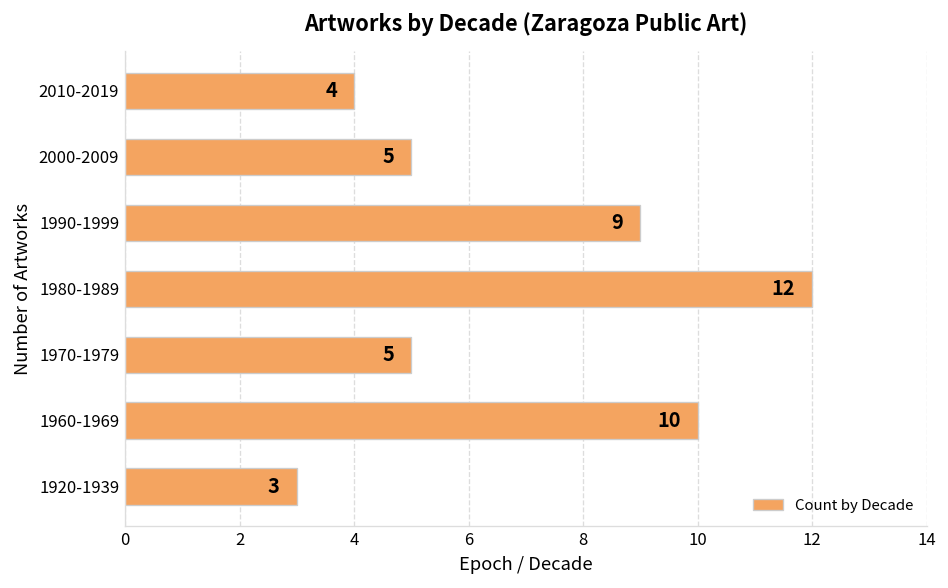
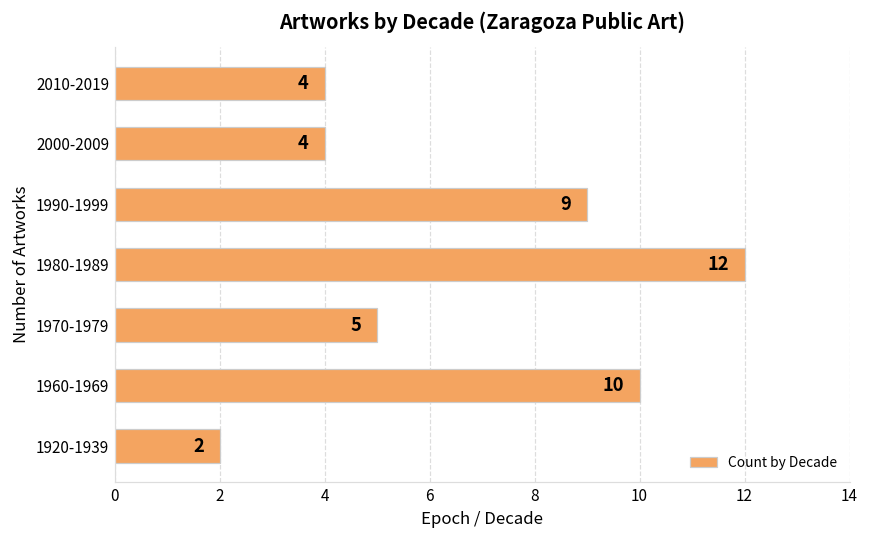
  {
    "2010-2019": 4,
-   "2000-2009": 5,
+   "2000-2009": 4,
    "1990-1999": 9,
    "1980-1989": 12,
    "1970-1979": 5,
    "1960-1969": 10,
-   "1920-1939": 3
+   "1920-1939": 2
  }
